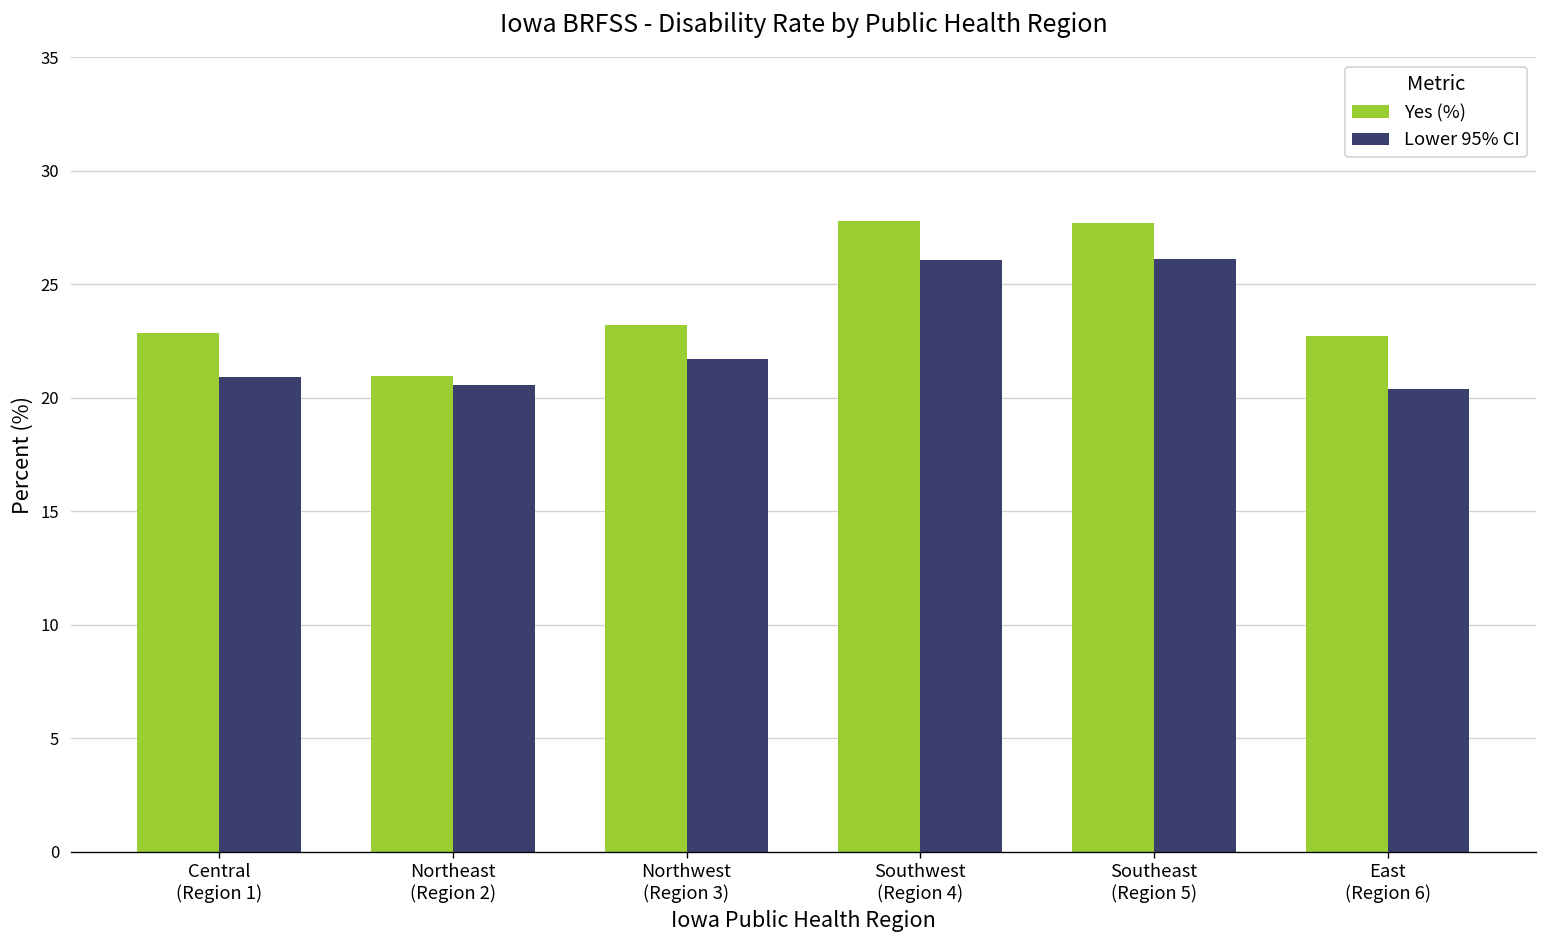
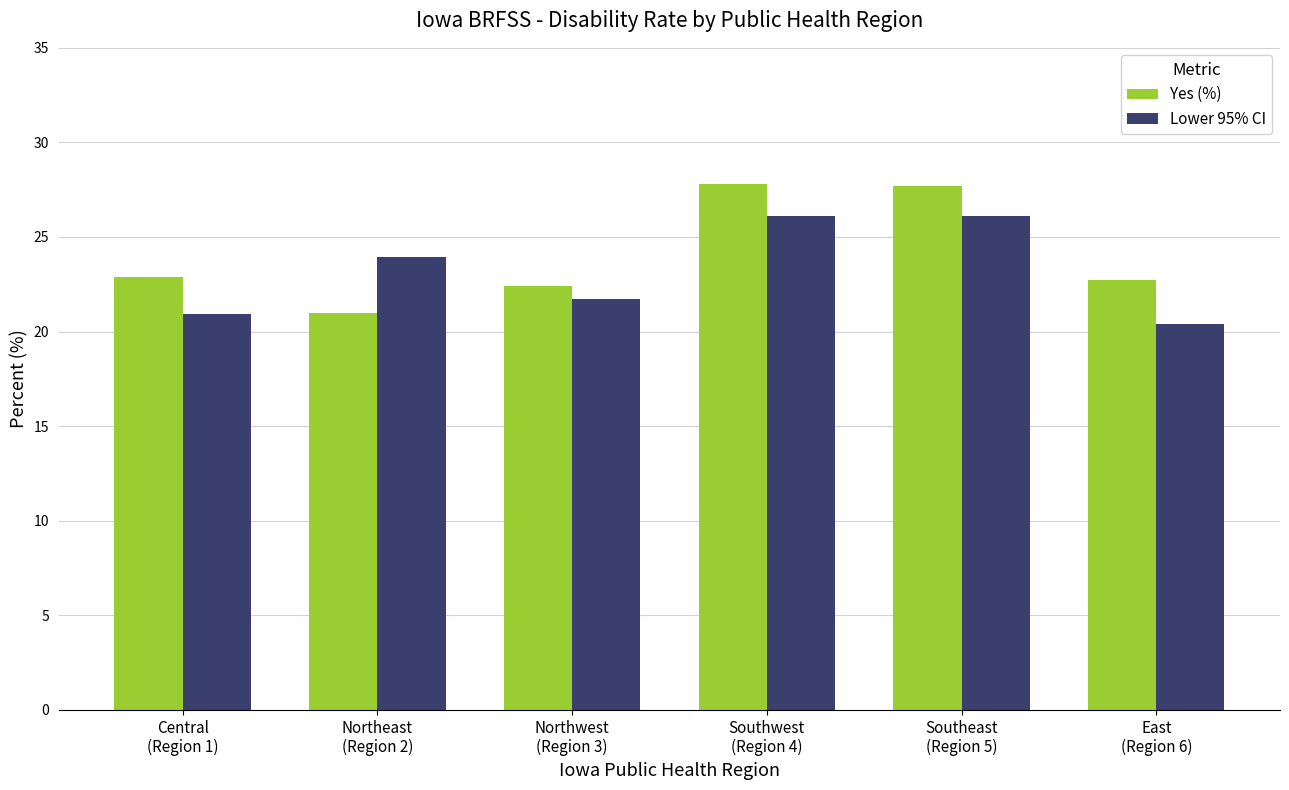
  {
    "Yes (%)": {
      "Central (Region 1)": 22.9,
      "Northeast (Region 2)": 21.0,
-     "Northwest (Region 3)": 23.2,
+     "Northwest (Region 3)": 22.4,
      "Southwest (Region 4)": 27.8,
      "Southeast (Region 5)": 27.7,
      "East (Region 6)": 22.7
    },
    "Lower 95% CI": {
      "Central (Region 1)": 20.9,
-     "Northeast (Region 2)": 20.6,
+     "Northeast (Region 2)": 24.0,
      "Northwest (Region 3)": 21.7,
      "Southwest (Region 4)": 26.1,
      "Southeast (Region 5)": 26.1,
      "East (Region 6)": 20.4
    }
  }
